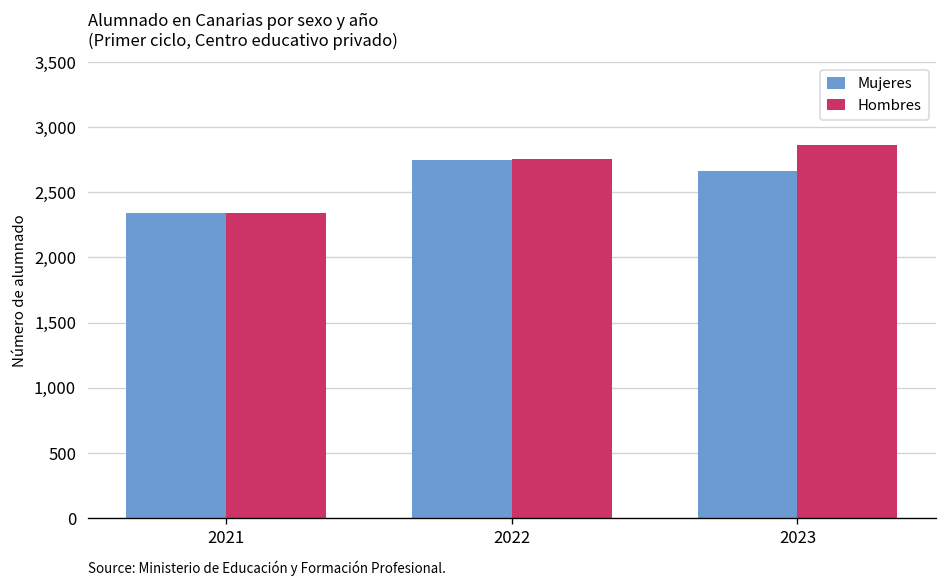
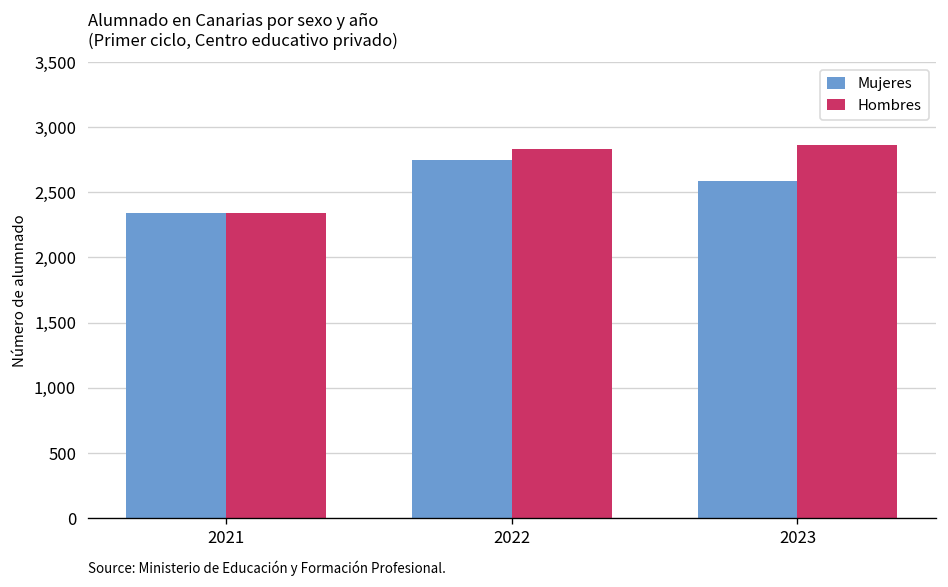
  {
    "Mujeres": {
      "2021": "2,340",
      "2022": "2,750",
-     "2023": "2,660"
+     "2023": "2,590"
    },
    "Hombres": {
      "2021": "2,340",
-     "2022": "2,760",
+     "2022": "2,840",
      "2023": "2,870"
    }
  }
